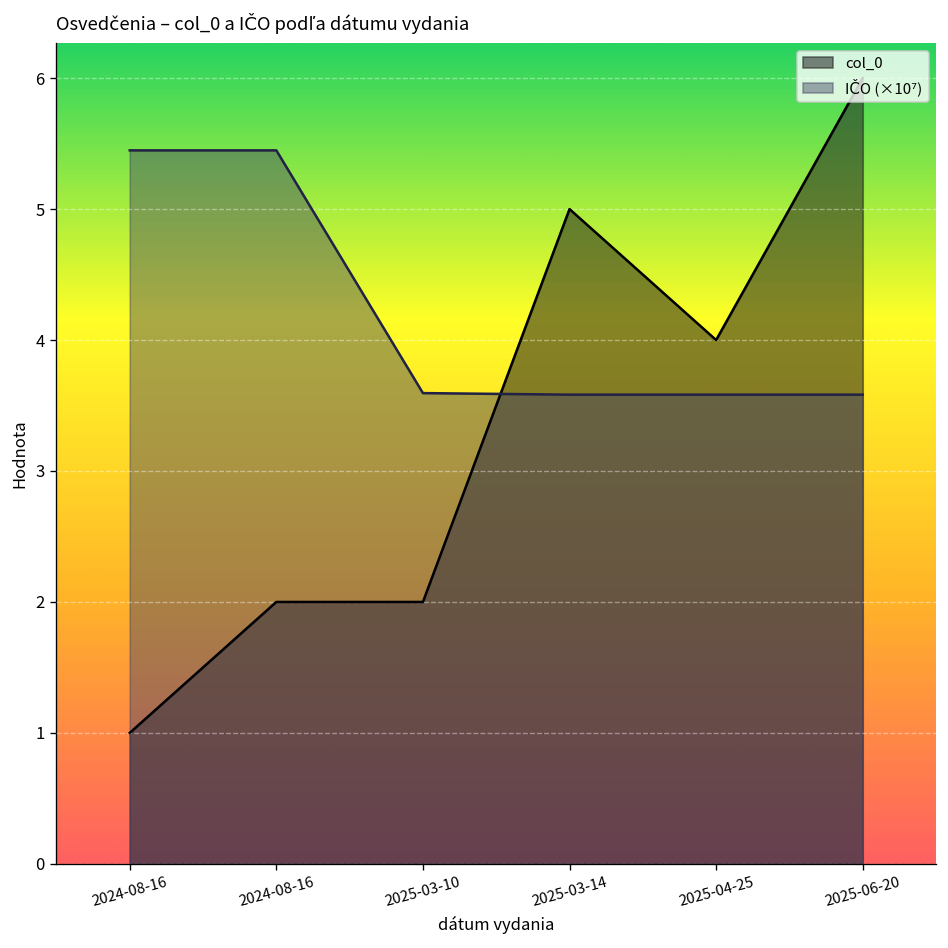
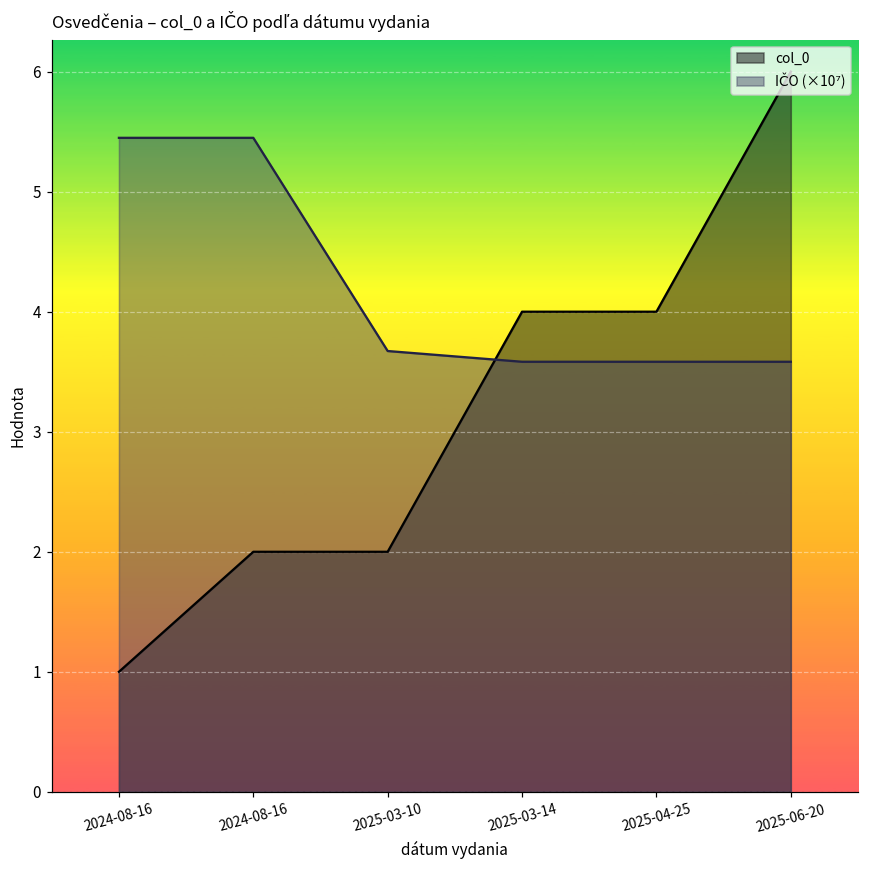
  {
    "col_0": {
      "2025-03-10": 2,
-     "2025-03-14": 5,
+     "2025-03-14": 4,
      "2025-04-25": 4
    },
    "IČO (×10⁷)": {
-     "2025-03-10": 3.59,
+     "2025-03-10": 3.67,
      "2025-03-14": 3.58,
      "2025-04-25": 3.58,
      "2025-06-20": 3.58
    }
  }
